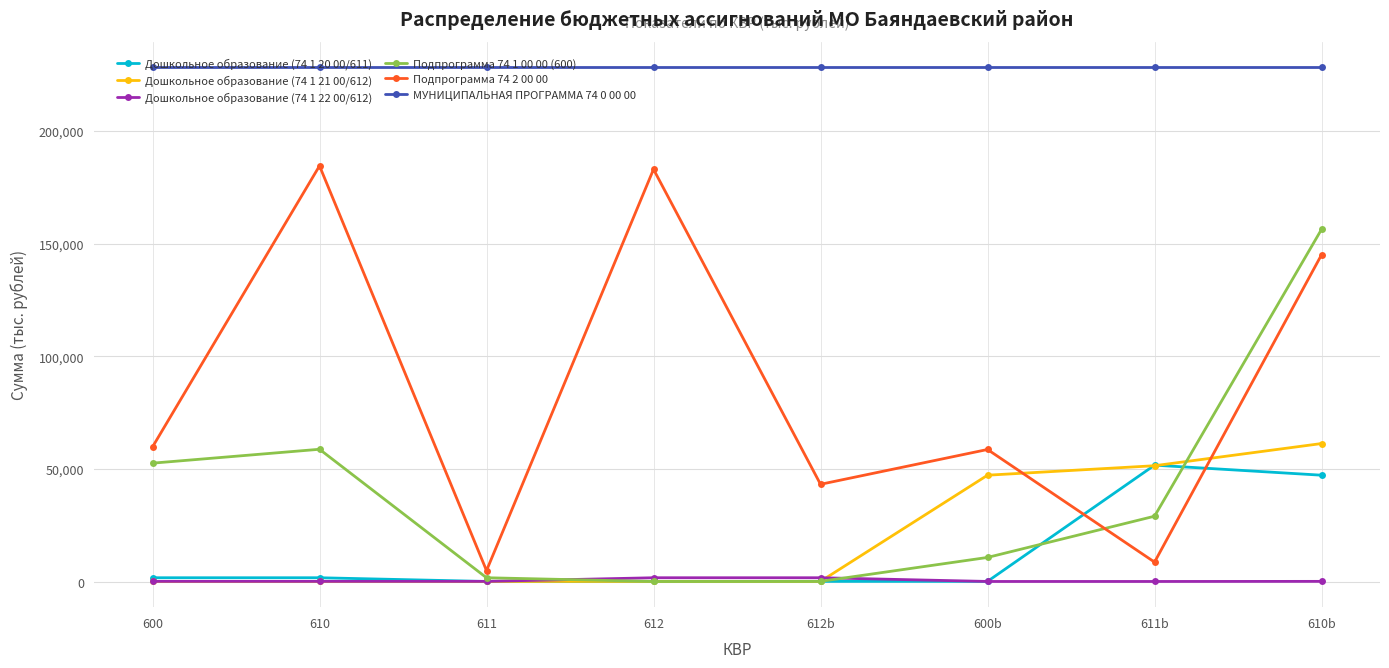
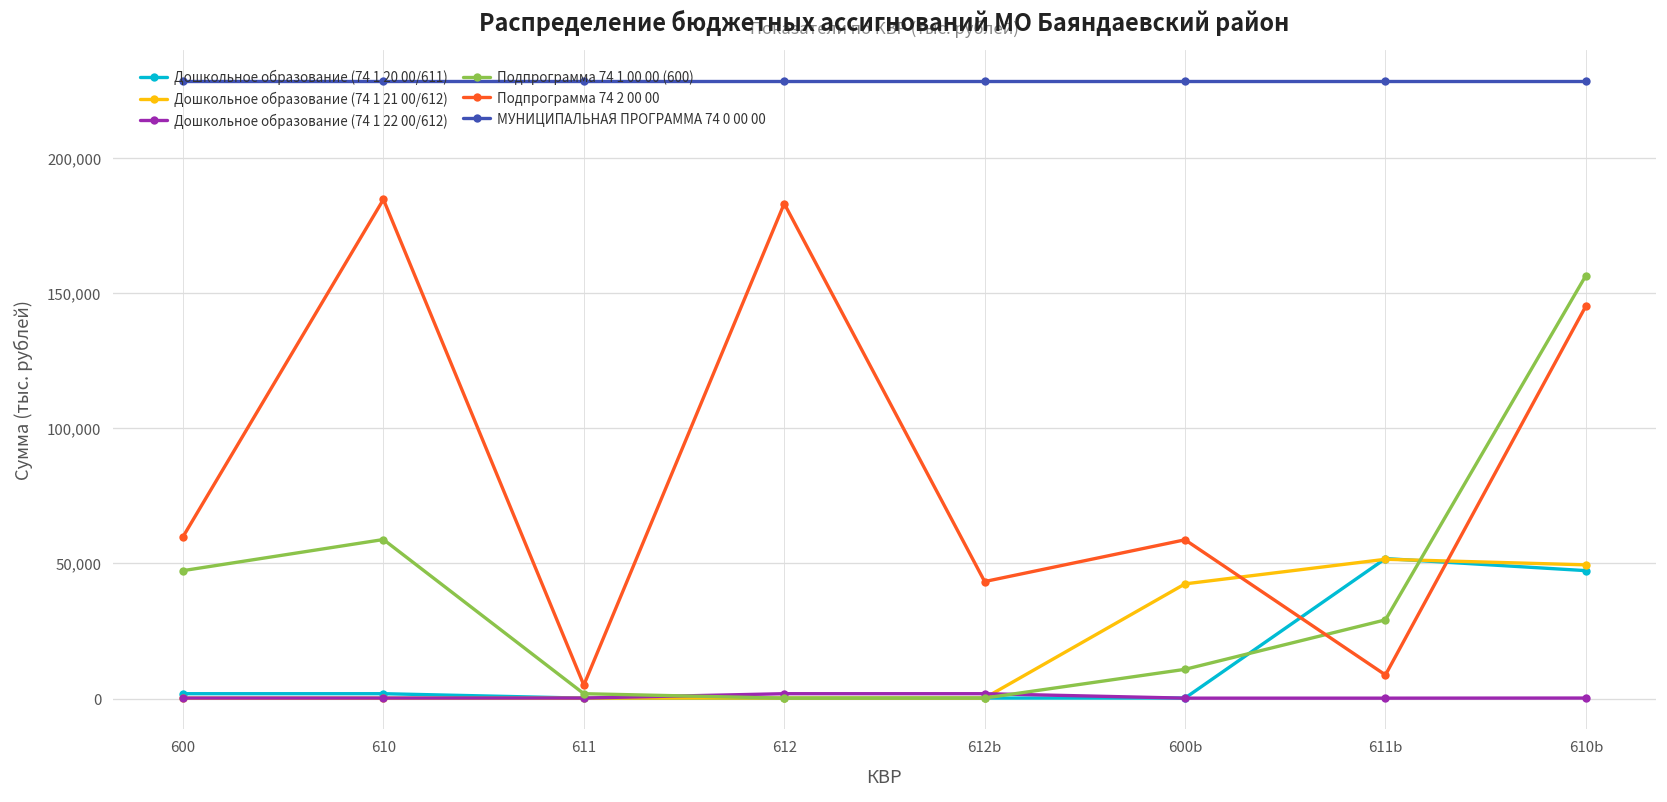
  {
    "Дошкольное образование (74 1 20 00/611)": {
      "600": "2,000",
      "610": "2,000",
      "610b": "47,000"
    },
    "Дошкольное образование (74 1 21 00/612)": {
-     "600b": "47,000",
-     "610b": "61,000"
+     "600b": "42,000",
+     "610b": "49,000"
    },
    "Дошкольное образование (74 1 22 00/612)": {
      "612": "2,000",
      "612b": "2,000",
      "611b": "0",
      "610b": "0"
    },
    "Подпрограмма 74 1 00 00 (600)": {
-     "600": "53,000",
+     "600": "47,000",
      "610": "59,000",
      "611": "2,000",
      "600b": "11,000",
      "611b": "29,000",
      "610b": "156,000"
    },
    "Подпрограмма 74 2 00 00": {
      "600": "60,000",
      "610": "185,000",
      "611": "5,000",
      "612": "183,000",
      "612b": "43,000",
      "600b": "59,000",
      "611b": "9,000",
      "610b": "145,000"
    },
    "МУНИЦИПАЛЬНАЯ ПРОГРАММА 74 0 00 00": {
      "600": "228,000",
      "610": "228,000",
      "611": "228,000",
      "612": "228,000",
      "612b": "228,000",
      "600b": "228,000",
      "611b": "228,000",
      "610b": "228,000"
    }
  }
